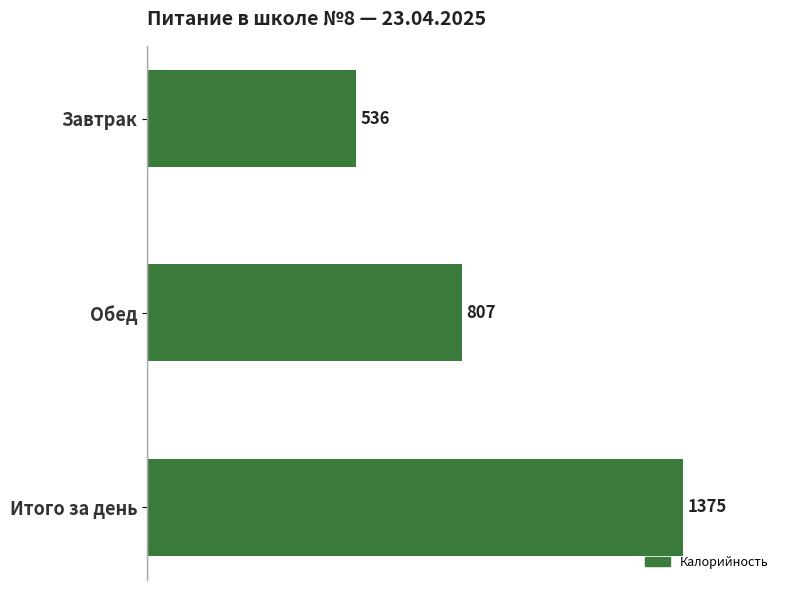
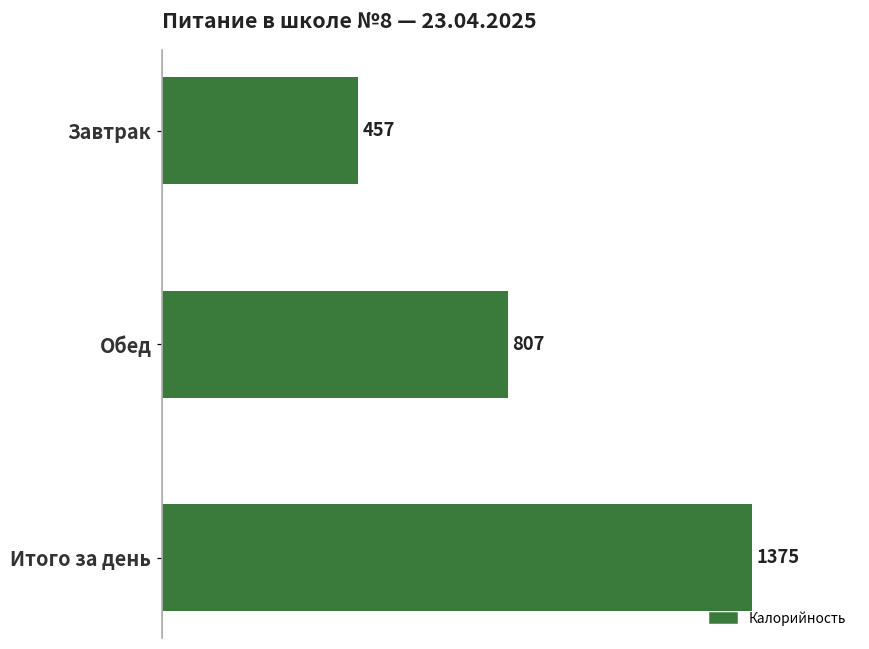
  {
-   "Завтрак": 536,
+   "Завтрак": 457,
    "Обед": 807,
    "Итого за день": 1375
  }
